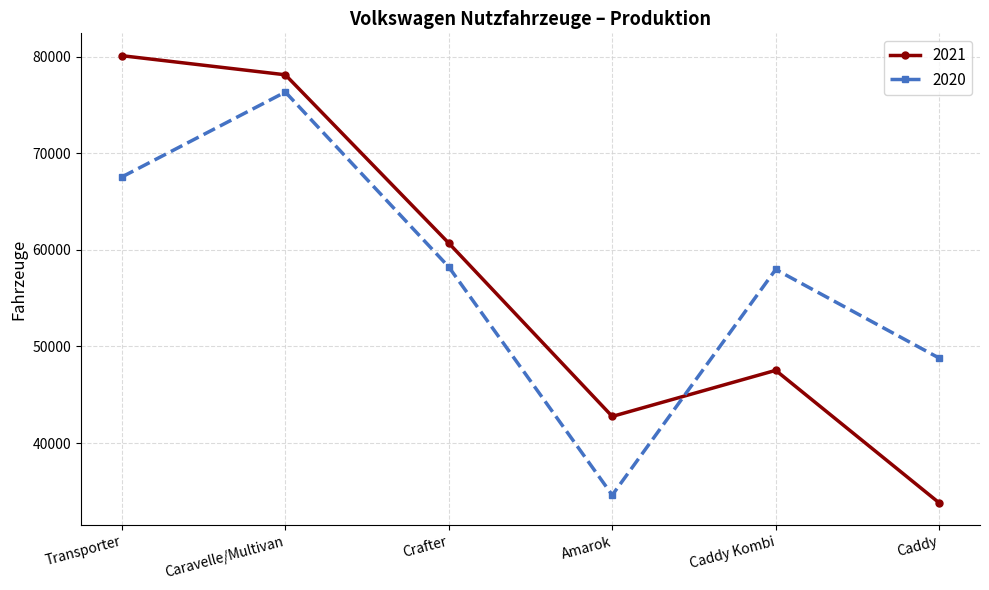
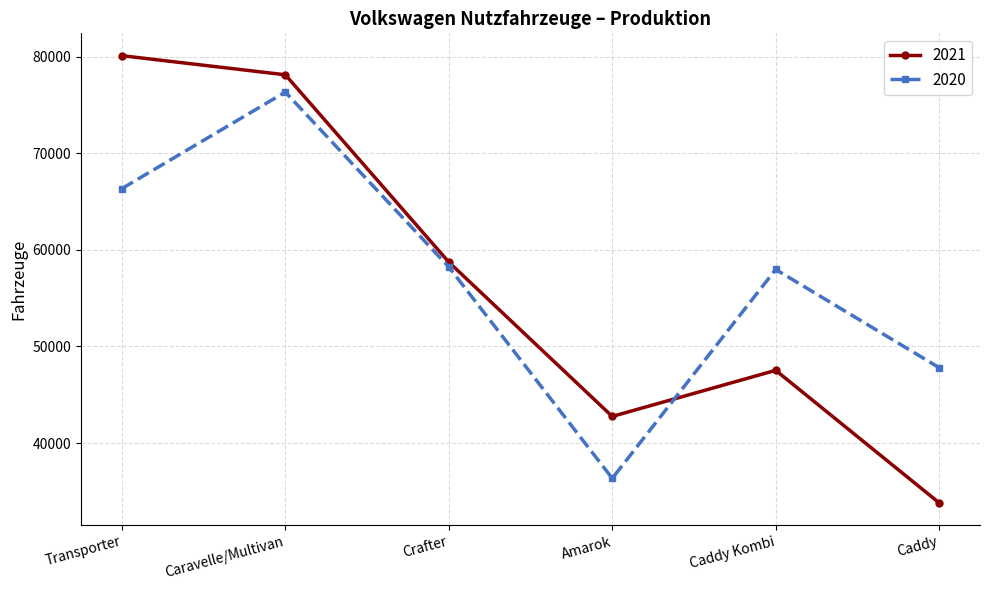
  {
    "2021": {
      "Transporter": 80000,
      "Caravelle/Multivan": 78000,
-     "Crafter": 61000,
+     "Crafter": 59000,
      "Amarok": 43000,
      "Caddy Kombi": 48000,
      "Caddy": 34000
    },
    "2020": {
-     "Transporter": 68000,
+     "Transporter": 66000,
      "Caravelle/Multivan": 76000,
      "Crafter": 58000,
-     "Amarok": 35000,
+     "Amarok": 36000,
      "Caddy Kombi": 58000,
-     "Caddy": 49000
+     "Caddy": 48000
    }
  }
